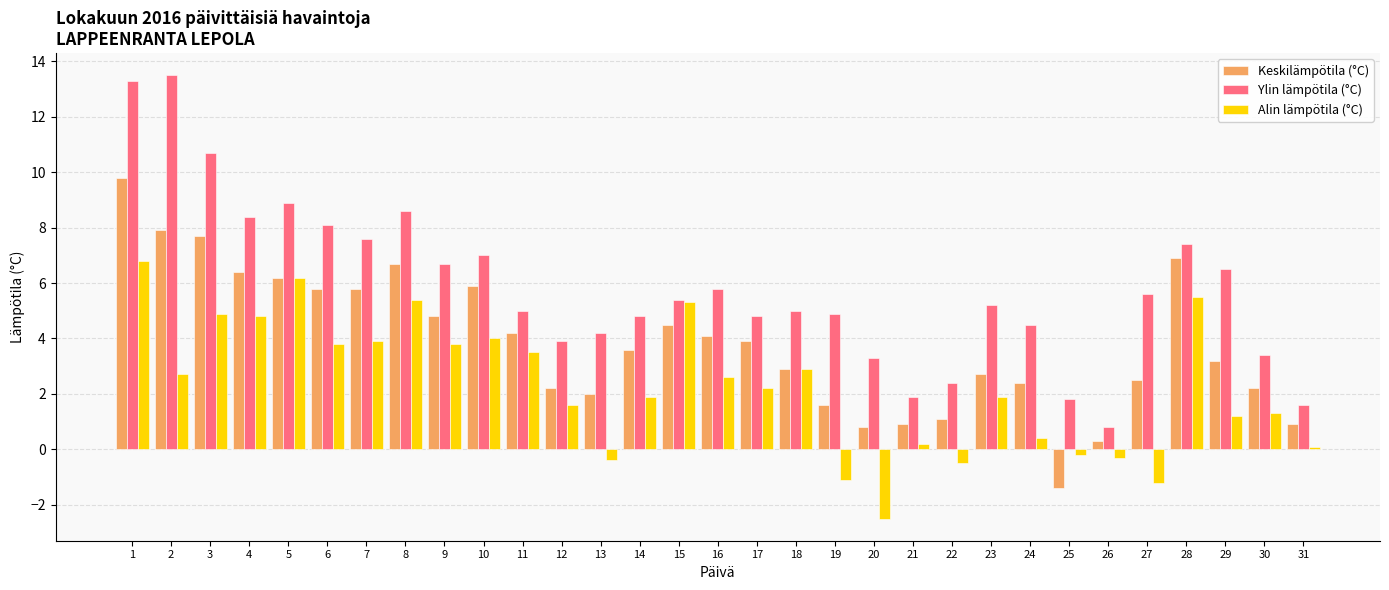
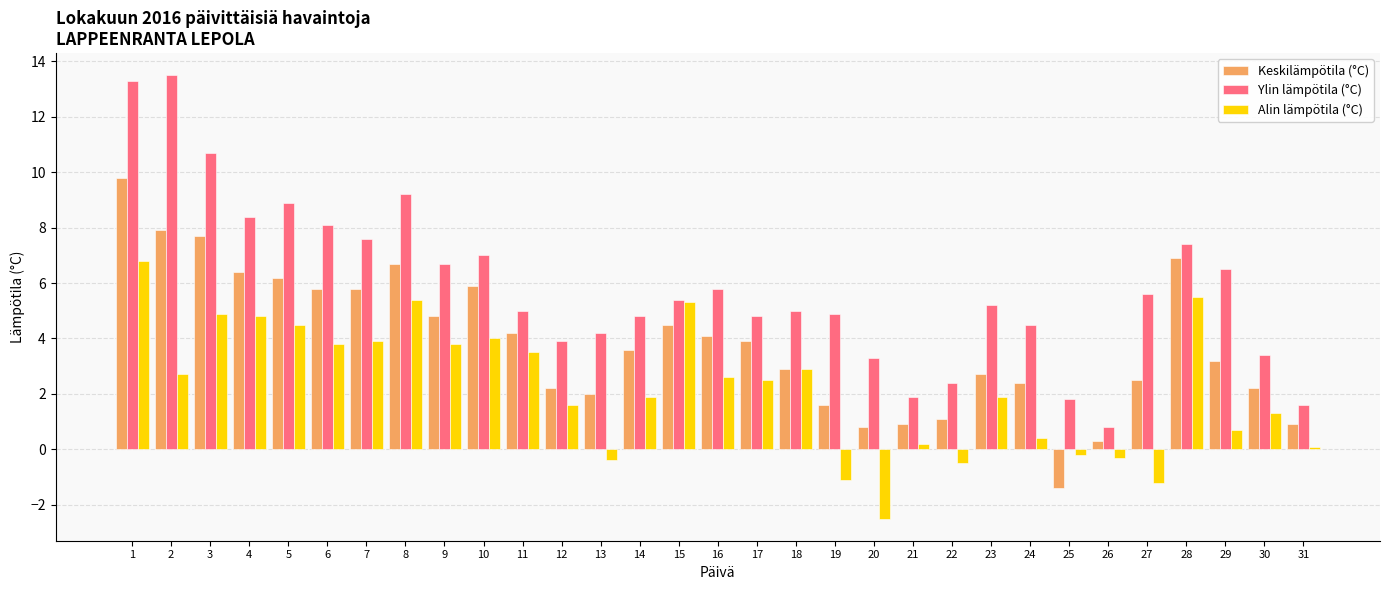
  {
    "Keskilämpötila (°C)": {
      "1": 9.8,
      "2": 7.9,
      "3": 7.7,
      "4": 6.4,
      "5": 6.2,
      "6": 5.8,
      "7": 5.8,
      "8": 6.7,
      "9": 4.8,
      "10": 5.9,
      "11": 4.2,
      "12": 2.2,
      "13": 2.0,
      "14": 3.6,
      "15": 4.5,
      "16": 4.1,
      "17": 3.9,
      "18": 2.9,
      "19": 1.6,
      "20": 0.8,
      "21": 0.9,
      "22": 1.1,
      "23": 2.7,
      "24": 2.4,
      "25": -1.4,
      "26": 0.3,
      "27": 2.5,
      "28": 6.9,
      "29": 3.2,
      "30": 2.2,
      "31": 0.9
    },
    "Ylin lämpötila (°C)": {
      "1": 13.3,
      "2": 13.5,
      "3": 10.7,
      "4": 8.4,
      "5": 8.9,
      "6": 8.1,
      "7": 7.6,
-     "8": 8.6,
+     "8": 9.2,
      "9": 6.7,
      "10": 7.0,
      "11": 5.0,
      "12": 3.9,
      "13": 4.2,
      "14": 4.8,
      "15": 5.4,
      "16": 5.8,
      "17": 4.8,
      "18": 5.0,
      "19": 4.9,
      "20": 3.3,
      "21": 1.9,
      "22": 2.4,
      "23": 5.2,
      "24": 4.5,
      "25": 1.8,
      "26": 0.8,
      "27": 5.6,
      "28": 7.4,
      "29": 6.5,
      "30": 3.4,
      "31": 1.6
    },
    "Alin lämpötila (°C)": {
      "1": 6.8,
      "2": 2.7,
      "3": 4.9,
      "4": 4.8,
-     "5": 6.2,
+     "5": 4.5,
      "6": 3.8,
      "7": 3.9,
      "8": 5.4,
      "9": 3.8,
      "10": 4.0,
      "11": 3.5,
      "12": 1.6,
      "13": -0.4,
      "14": 1.9,
      "15": 5.3,
      "16": 2.6,
-     "17": 2.2,
+     "17": 2.5,
      "18": 2.9,
      "19": -1.1,
      "20": -2.5,
      "21": 0.2,
      "22": -0.5,
      "23": 1.9,
      "24": 0.4,
      "25": -0.2,
      "26": -0.3,
      "27": -1.2,
      "28": 5.5,
-     "29": 1.2,
+     "29": 0.7,
      "30": 1.3,
      "31": 0.1
    }
  }
